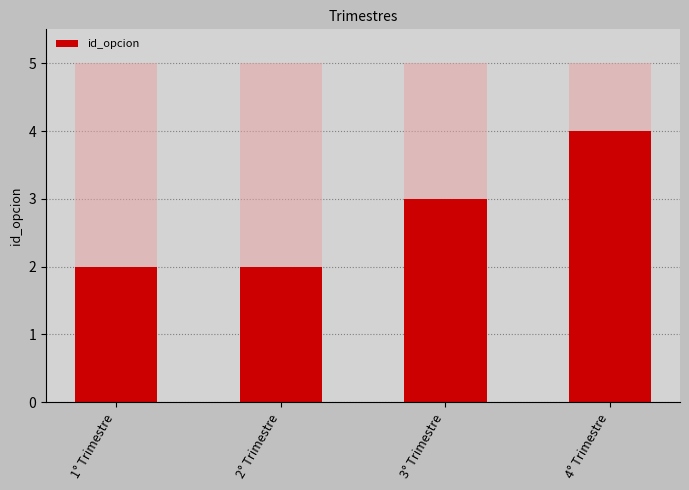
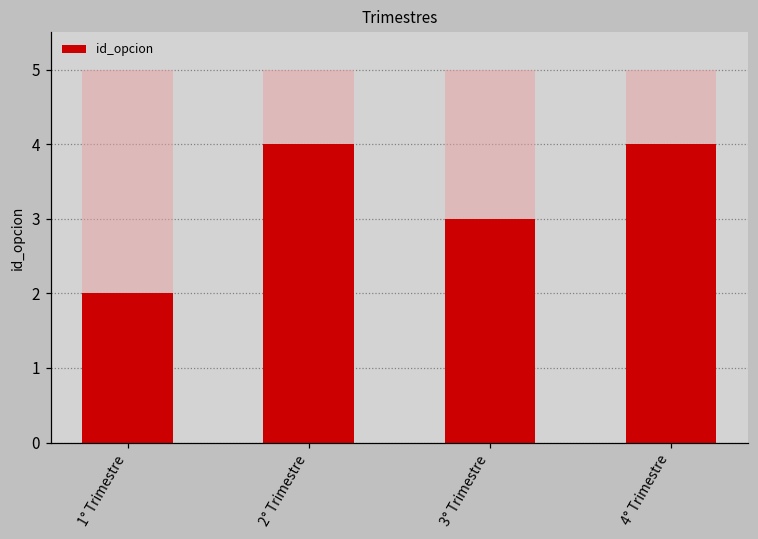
  {
    "id_opcion": {
-     "2° Trimestre": 2
+     "2° Trimestre": 4
    }
  }
